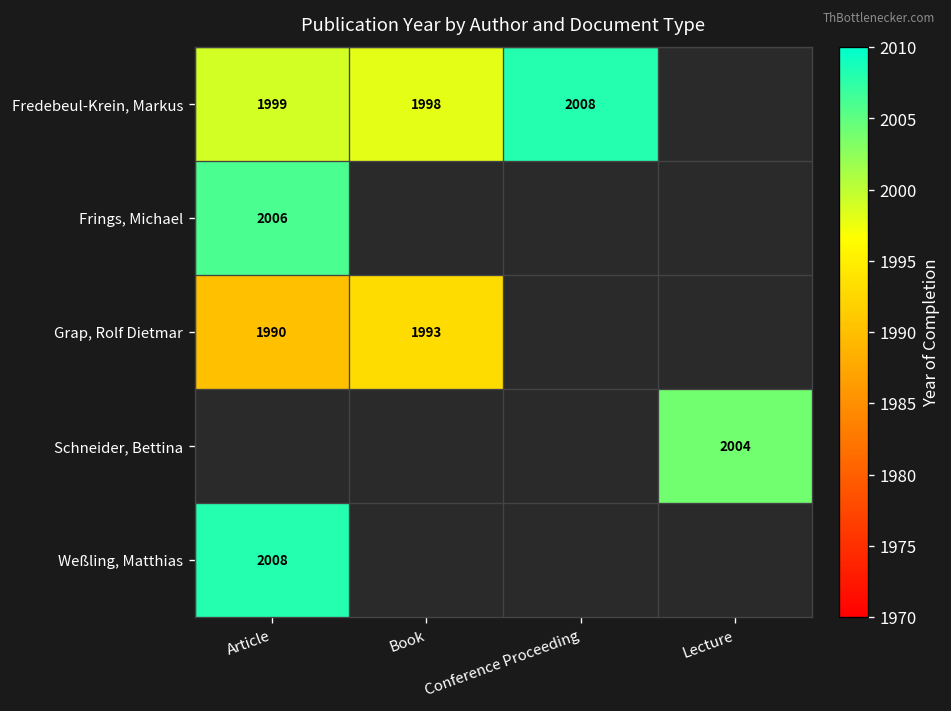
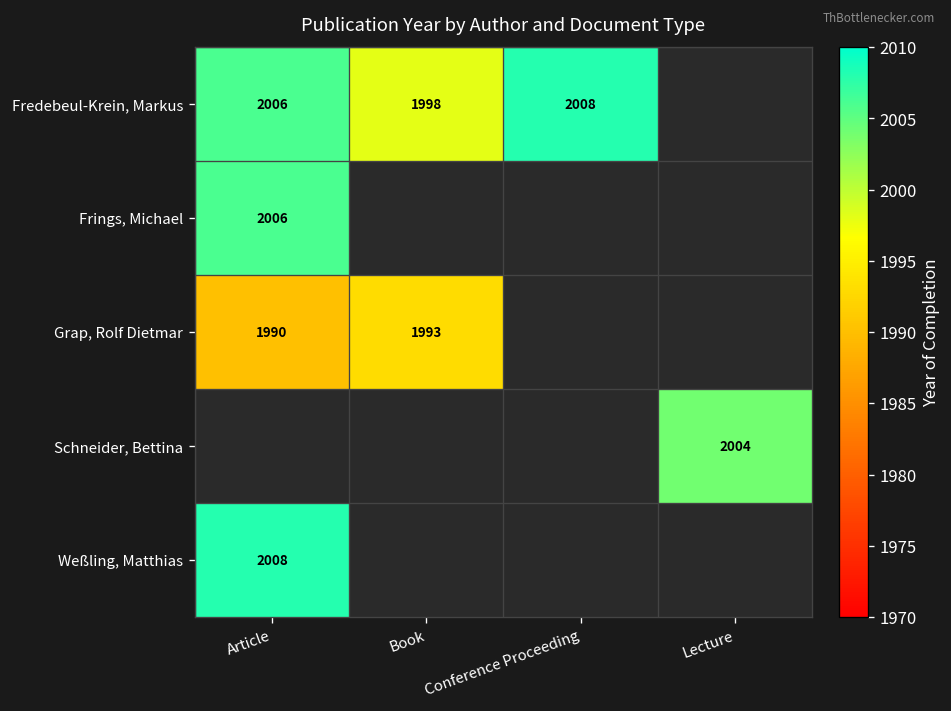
  {
    "Fredebeul-Krein, Markus": {
-     "Article": 1999,
+     "Article": 2006,
      "Book": 1998,
      "Conference Proceeding": 2008
    },
    "Frings, Michael": {
      "Article": 2006
    },
    "Grap, Rolf Dietmar": {
      "Article": 1990,
      "Book": 1993
    },
    "Schneider, Bettina": {
      "Lecture": 2004
    },
    "Weßling, Matthias": {
      "Article": 2008
    }
  }
